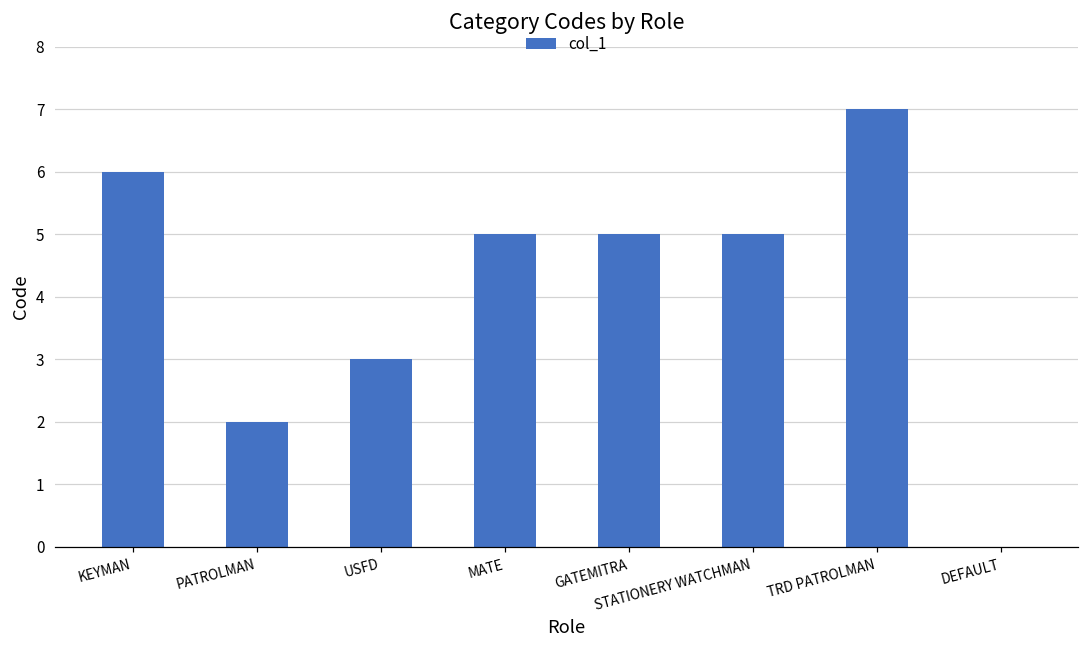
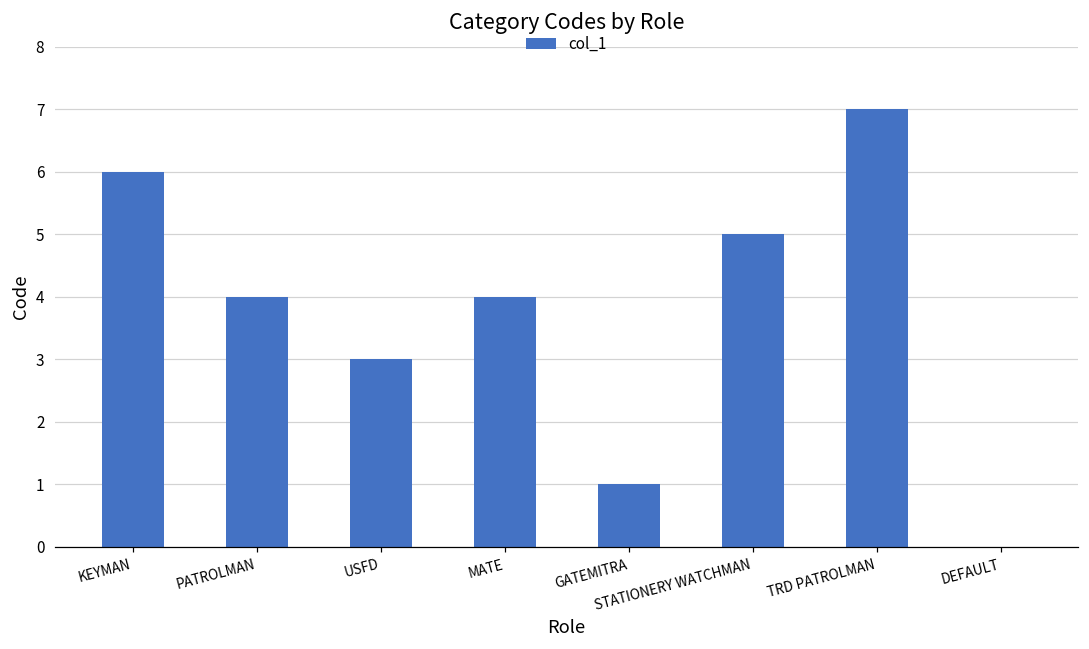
  {
    "KEYMAN": 6,
-   "PATROLMAN": 2,
+   "PATROLMAN": 4,
    "USFD": 3,
-   "MATE": 5,
-   "GATEMITRA": 5,
+   "MATE": 4,
+   "GATEMITRA": 1,
    "STATIONERY WATCHMAN": 5,
    "TRD PATROLMAN": 7,
    "DEFAULT": 0
  }
